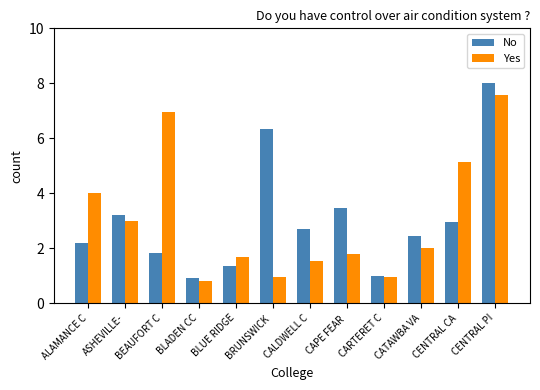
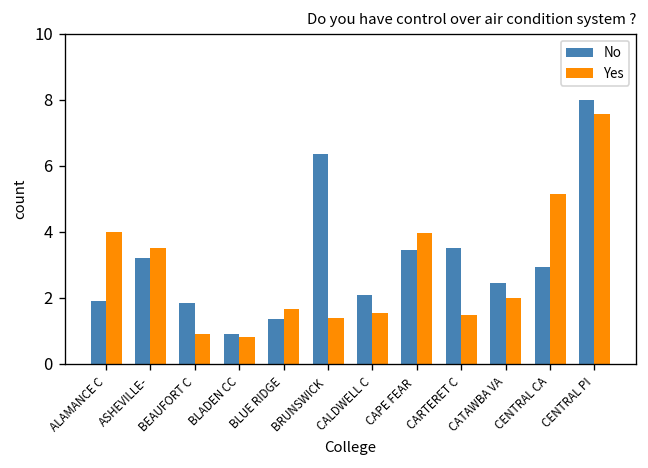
  {
    "No": {
-     "ALAMANCE C": 2.2,
+     "ALAMANCE C": 1.9,
      "ASHEVILLE-": 3.2,
      "BEAUFORT C": 1.8,
      "BLADEN CC": 0.9,
      "BLUE RIDGE": 1.4,
      "BRUNSWICK": 6.4,
-     "CALDWELL C": 2.7,
+     "CALDWELL C": 2.1,
      "CAPE FEAR": 3.5,
-     "CARTERET C": 1.0,
+     "CARTERET C": 3.5,
      "CATAWBA VA": 2.4,
      "CENTRAL CA": 2.9,
      "CENTRAL PI": 8.0
    },
    "Yes": {
      "ALAMANCE C": 4.0,
-     "ASHEVILLE-": 3.0,
-     "BEAUFORT C": 7.0,
+     "ASHEVILLE-": 3.5,
+     "BEAUFORT C": 0.9,
      "BLADEN CC": 0.8,
      "BLUE RIDGE": 1.7,
-     "BRUNSWICK": 1.0,
+     "BRUNSWICK": 1.4,
      "CALDWELL C": 1.5,
-     "CAPE FEAR": 1.8,
-     "CARTERET C": 0.9,
+     "CAPE FEAR": 4.0,
+     "CARTERET C": 1.5,
      "CATAWBA VA": 2.0,
      "CENTRAL CA": 5.1,
      "CENTRAL PI": 7.6
    }
  }
